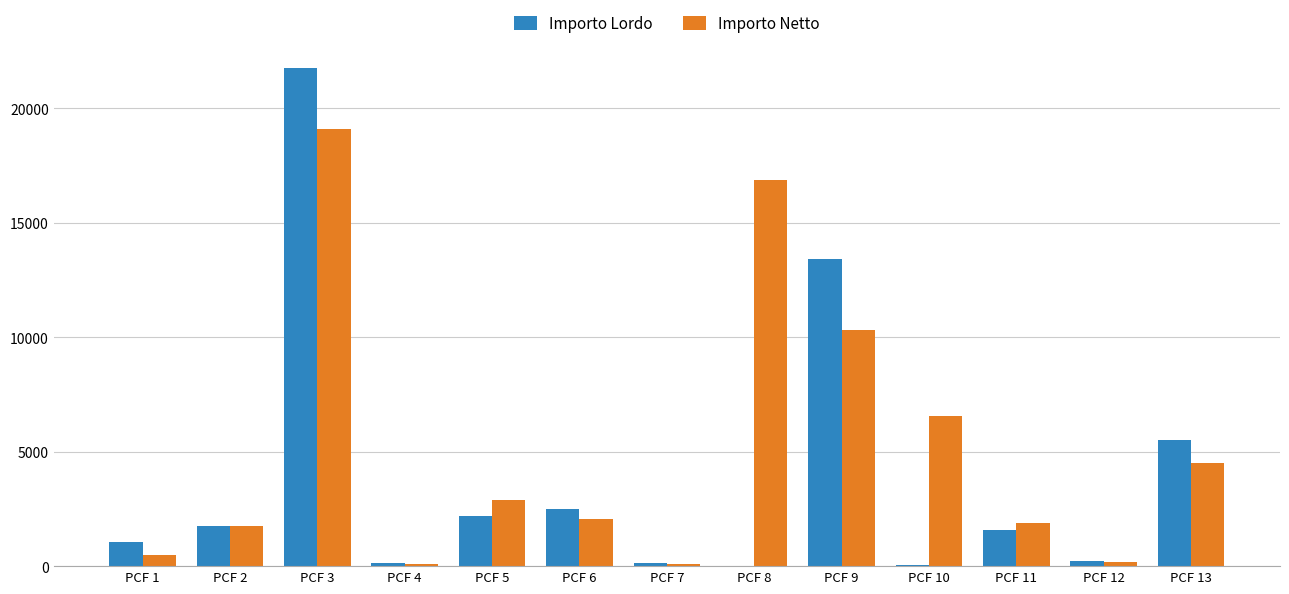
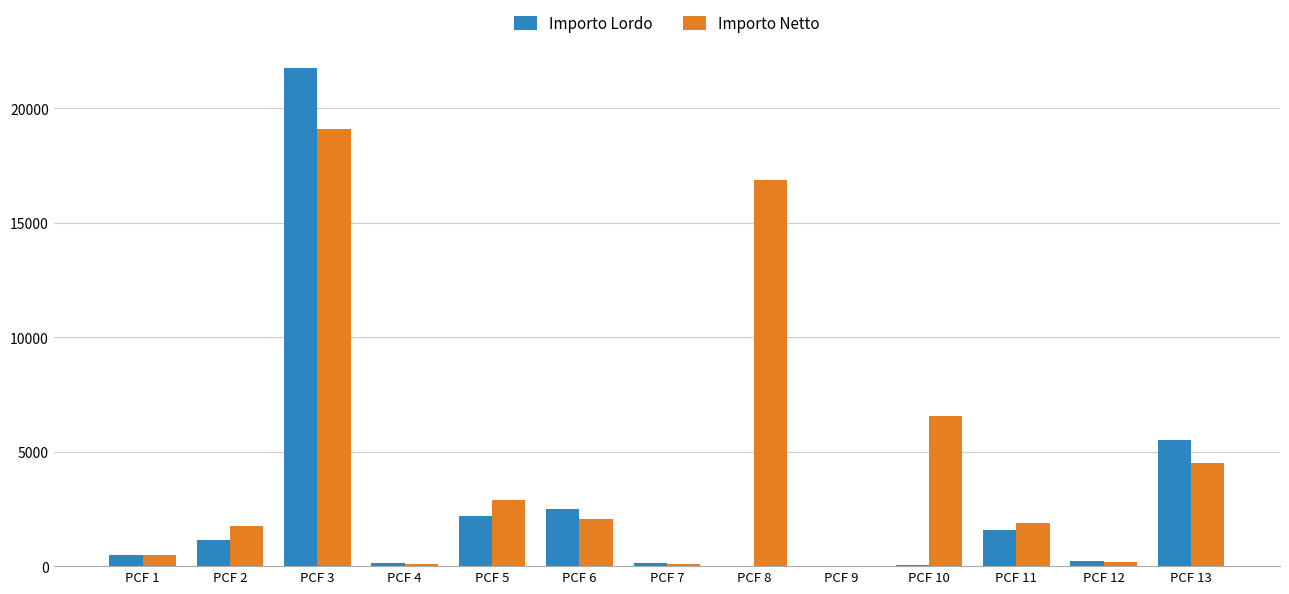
  {
    "Importo Lordo": {
-     "PCF 1": 1100,
-     "PCF 2": 1700,
+     "PCF 1": 500,
+     "PCF 2": 1200,
      "PCF 3": 21700,
      "PCF 4": 100,
      "PCF 5": 2200,
      "PCF 6": 2500,
      "PCF 7": 200,
-     "PCF 9": 13400,
+     "PCF 9": 0,
      "PCF 11": 1600,
      "PCF 12": 200,
      "PCF 13": 5500
    },
    "Importo Netto": {
      "PCF 1": 500,
      "PCF 2": 1700,
      "PCF 3": 19100,
      "PCF 5": 2900,
      "PCF 6": 2100,
      "PCF 8": 16900,
-     "PCF 9": 10300,
+     "PCF 9": 0,
      "PCF 10": 6600,
      "PCF 11": 1900,
      "PCF 12": 200,
      "PCF 13": 4500
    }
  }
